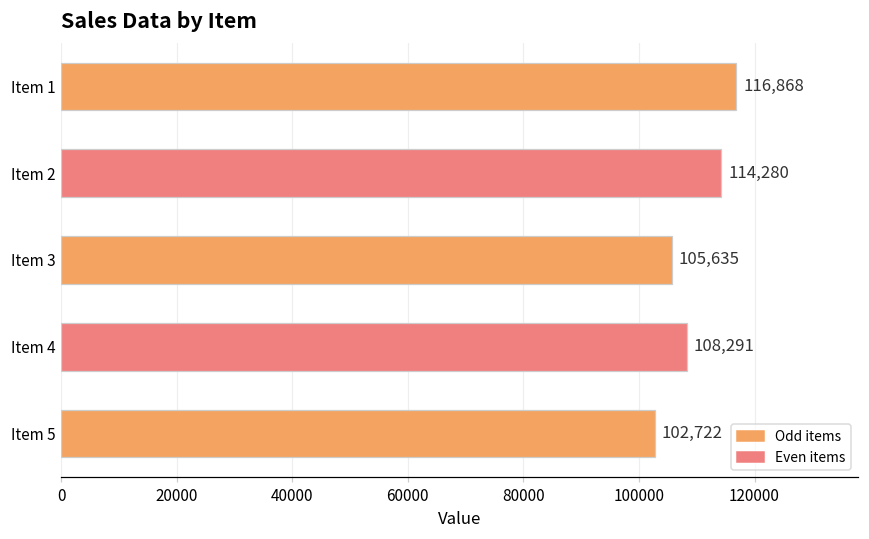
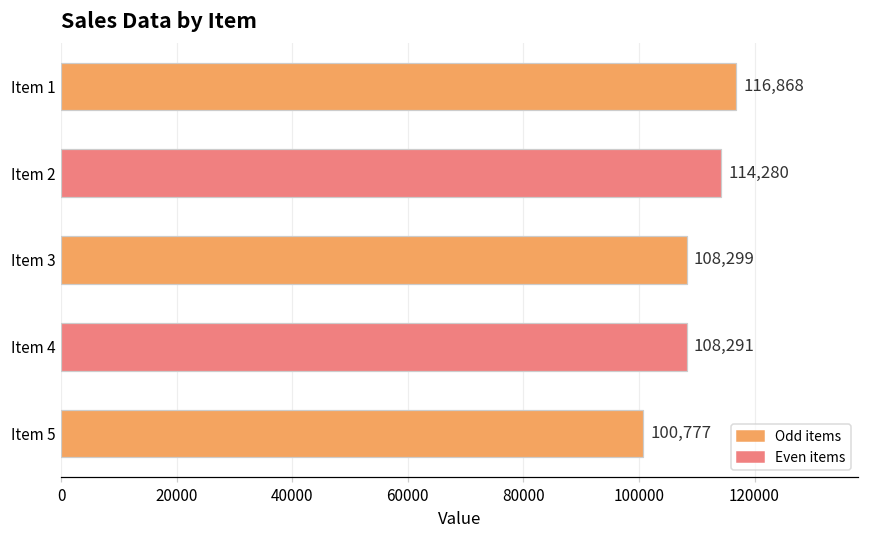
  {
    "Item 1": "116,868",
    "Item 2": "114,280",
-   "Item 3": "105,635",
+   "Item 3": "108,299",
    "Item 4": "108,291",
-   "Item 5": "102,722"
+   "Item 5": "100,777"
  }
